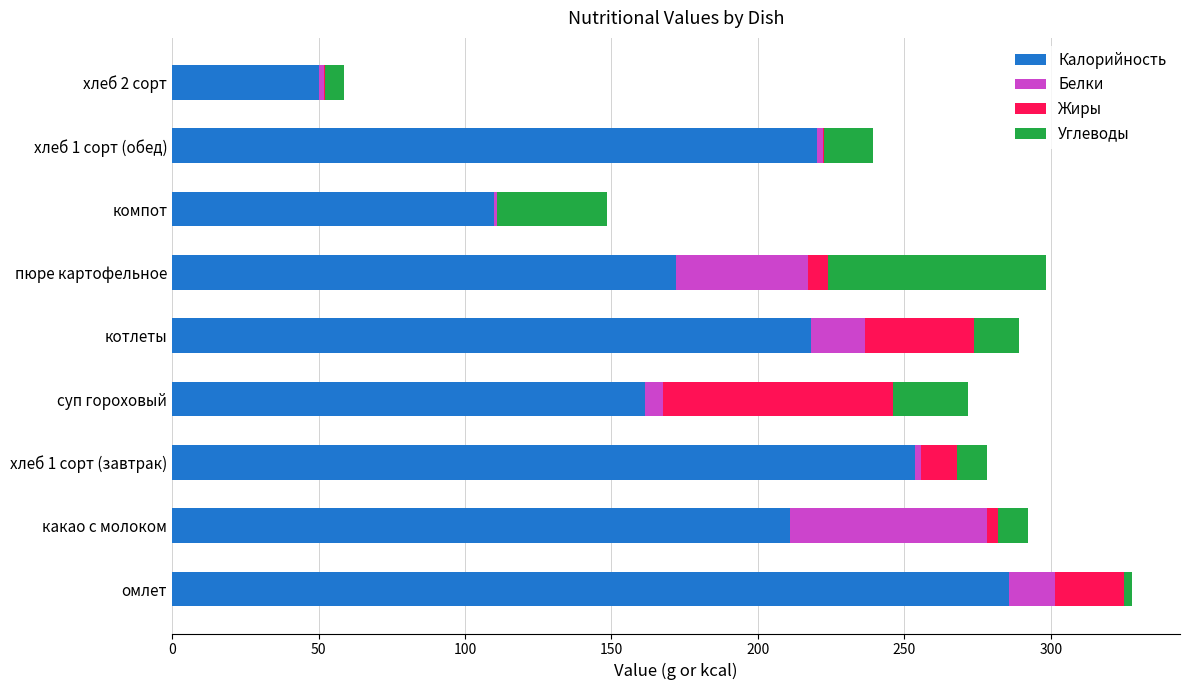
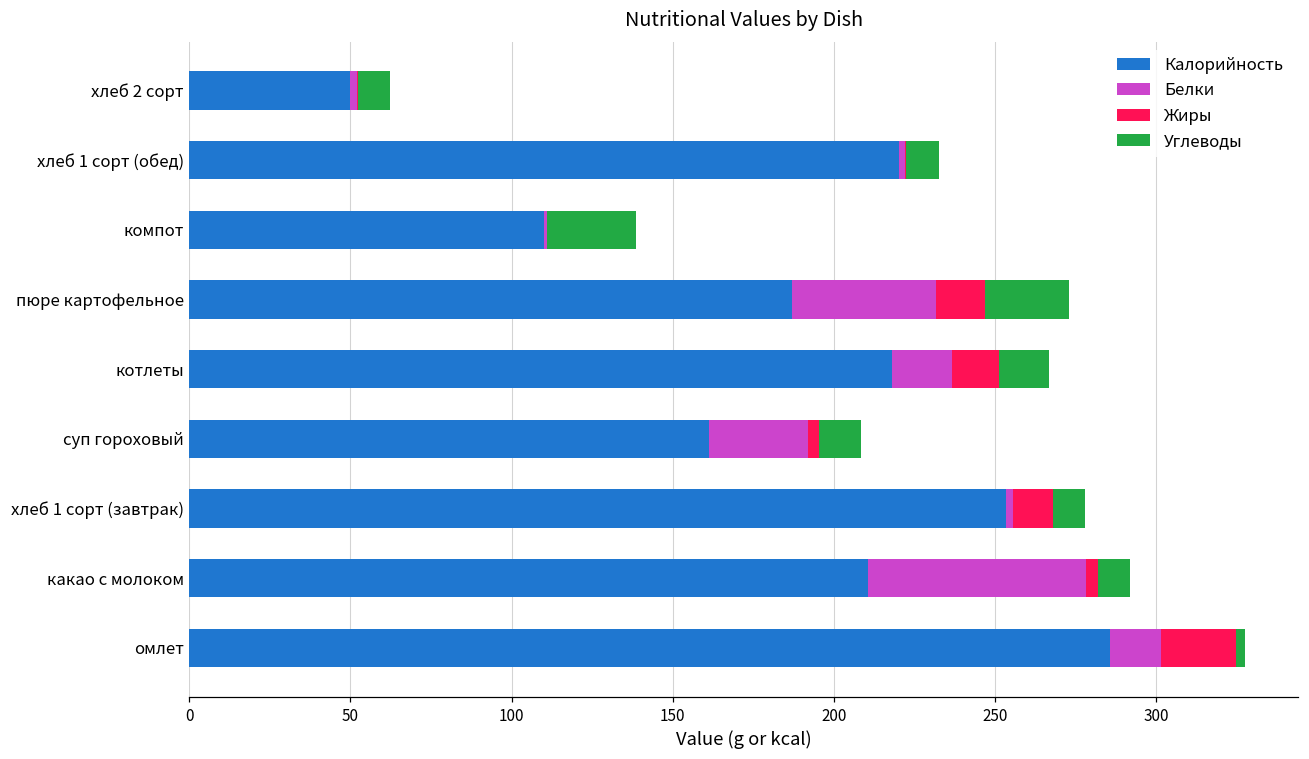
  {
    "Калорийность": {
      "хлеб 2 сорт": 50,
      "хлеб 1 сорт (обед)": 220,
      "компот": 110,
-     "пюре картофельное": 172,
+     "пюре картофельное": 187,
      "котлеты": 218,
      "суп гороховый": 161,
      "хлеб 1 сорт (завтрак)": 254,
      "какао с молоком": 211,
      "омлет": 286
    },
    "Белки": {
      "хлеб 2 сорт": 2,
      "хлеб 1 сорт (обед)": 2,
      "компот": 1,
      "пюре картофельное": 45,
      "котлеты": 18,
-     "суп гороховый": 6,
+     "суп гороховый": 31,
      "хлеб 1 сорт (завтрак)": 2,
      "какао с молоком": 68,
      "омлет": 16
    },
    "Жиры": {
-     "пюре картофельное": 7,
-     "котлеты": 37,
-     "суп гороховый": 78,
+     "пюре картофельное": 15,
+     "котлеты": 15,
+     "суп гороховый": 4,
      "хлеб 1 сорт (завтрак)": 12,
      "какао с молоком": 4,
      "омлет": 23
    },
    "Углеводы": {
-     "хлеб 2 сорт": 6,
-     "хлеб 1 сорт (обед)": 17,
-     "компот": 38,
-     "пюре картофельное": 74,
+     "хлеб 2 сорт": 10,
+     "хлеб 1 сорт (обед)": 10,
+     "компот": 28,
+     "пюре картофельное": 26,
      "котлеты": 16,
-     "суп гороховый": 25,
+     "суп гороховый": 13,
      "хлеб 1 сорт (завтрак)": 10,
      "какао с молоком": 10,
      "омлет": 3
    }
  }
